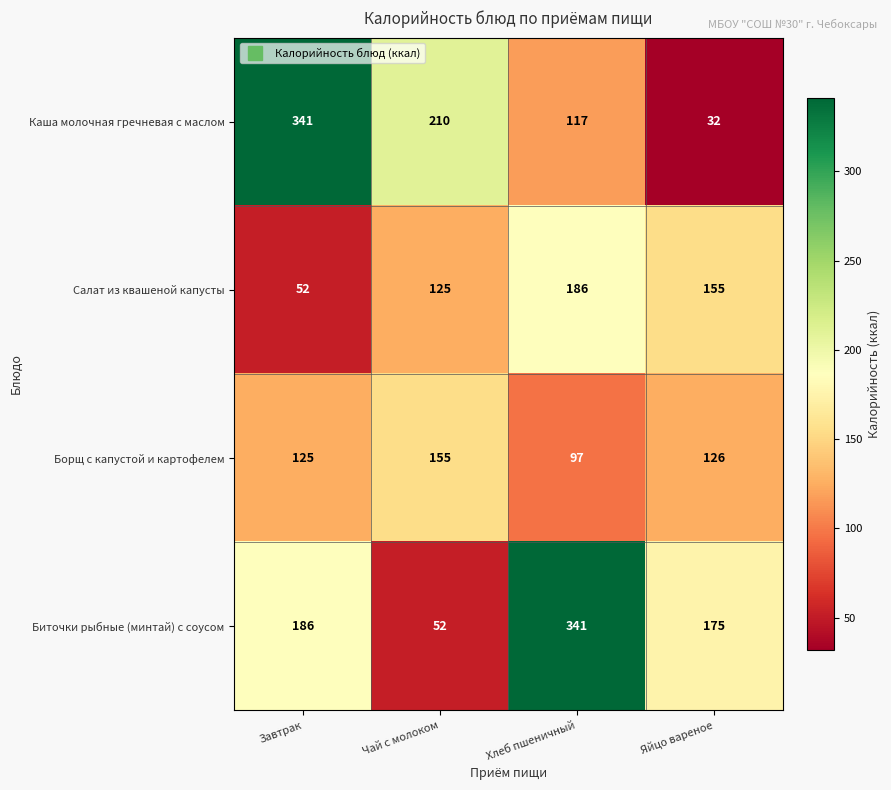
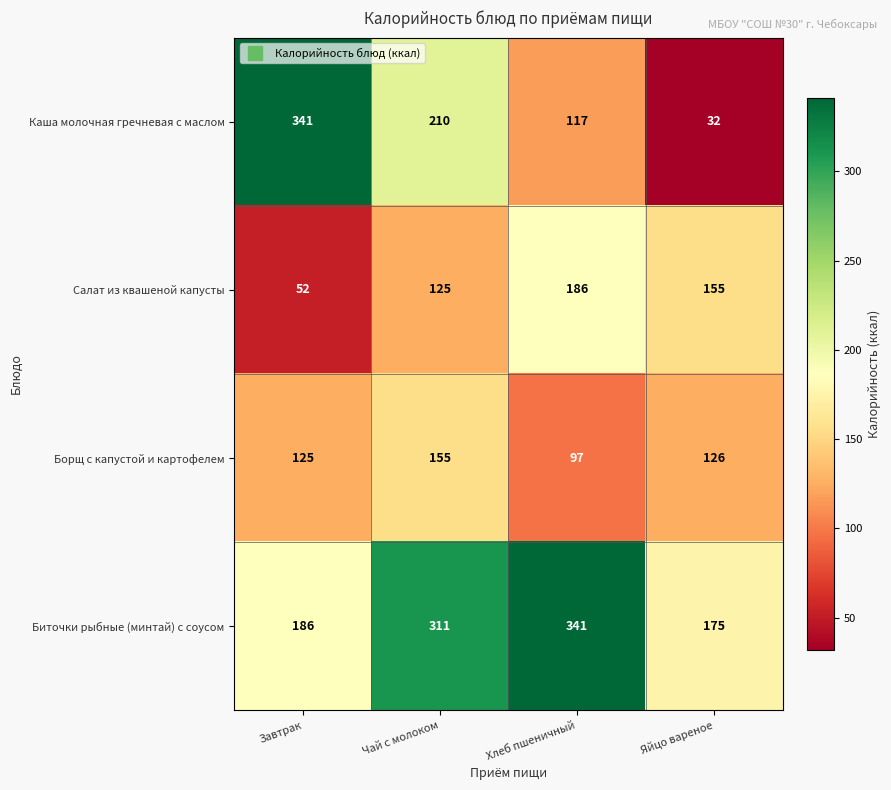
  {
    "Каша молочная гречневая с маслом": {
      "Завтрак": 341,
      "Чай с молоком": 210,
      "Хлеб пшеничный": 117,
      "Яйцо вареное": 32
    },
    "Салат из квашеной капусты": {
      "Завтрак": 52,
      "Чай с молоком": 125,
      "Хлеб пшеничный": 186,
      "Яйцо вареное": 155
    },
    "Борщ с капустой и картофелем": {
      "Завтрак": 125,
      "Чай с молоком": 155,
      "Хлеб пшеничный": 97,
      "Яйцо вареное": 126
    },
    "Биточки рыбные (минтай) с соусом": {
      "Завтрак": 186,
-     "Чай с молоком": 52,
+     "Чай с молоком": 311,
      "Хлеб пшеничный": 341,
      "Яйцо вареное": 175
    }
  }
